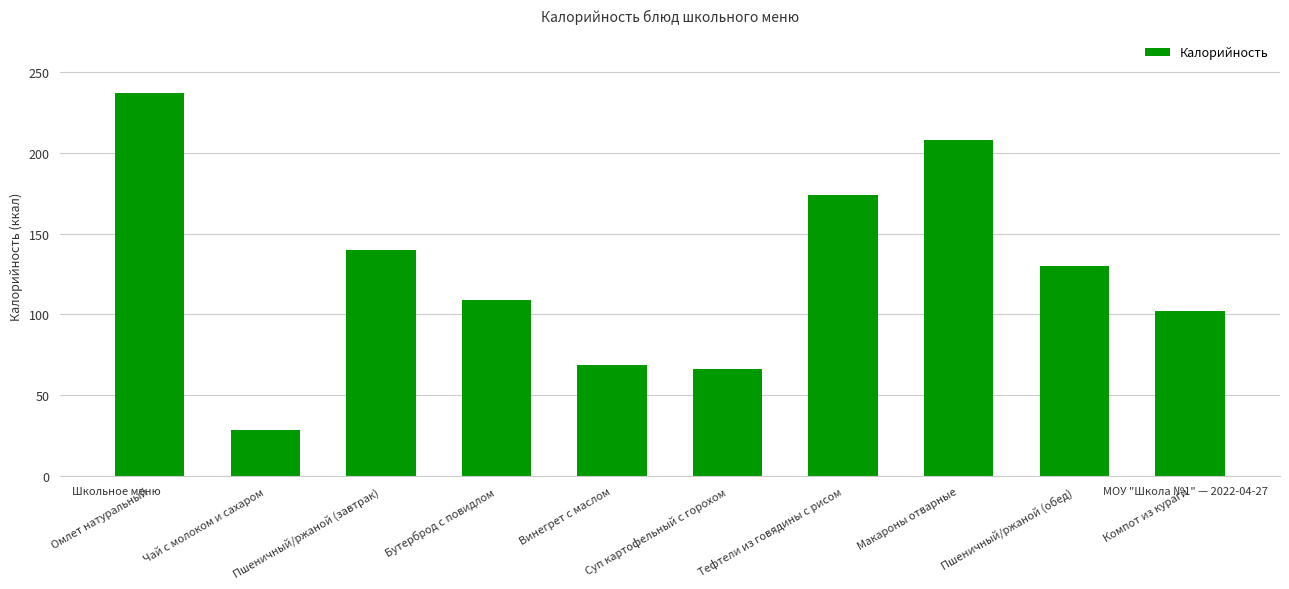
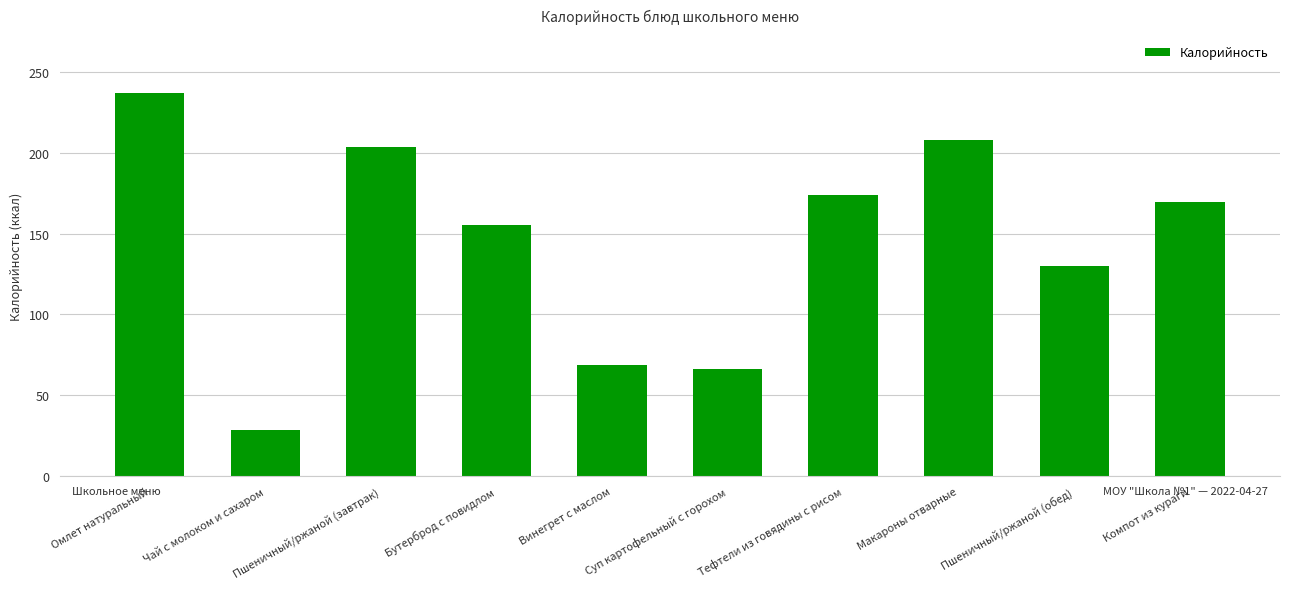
  {
    "Омлет натуральный": 237,
    "Чай с молоком и сахаром": 29,
-   "Пшеничный/ржаной (завтрак)": 140,
-   "Бутерброд с повидлом": 109,
+   "Пшеничный/ржаной (завтрак)": 204,
+   "Бутерброд с повидлом": 155,
    "Винегрет с маслом": 69,
    "Суп картофельный с горохом": 66,
    "Тефтели из говядины с рисом": 174,
    "Макароны отварные": 208,
    "Пшеничный/ржаной (обед)": 130,
-   "Компот из кураги": 102
+   "Компот из кураги": 170
  }
